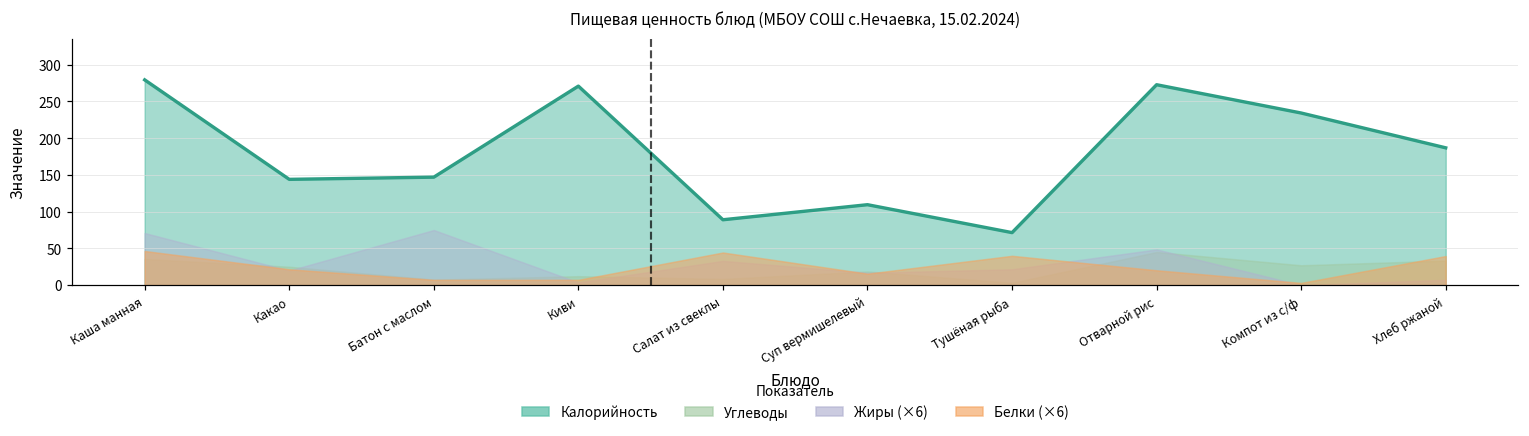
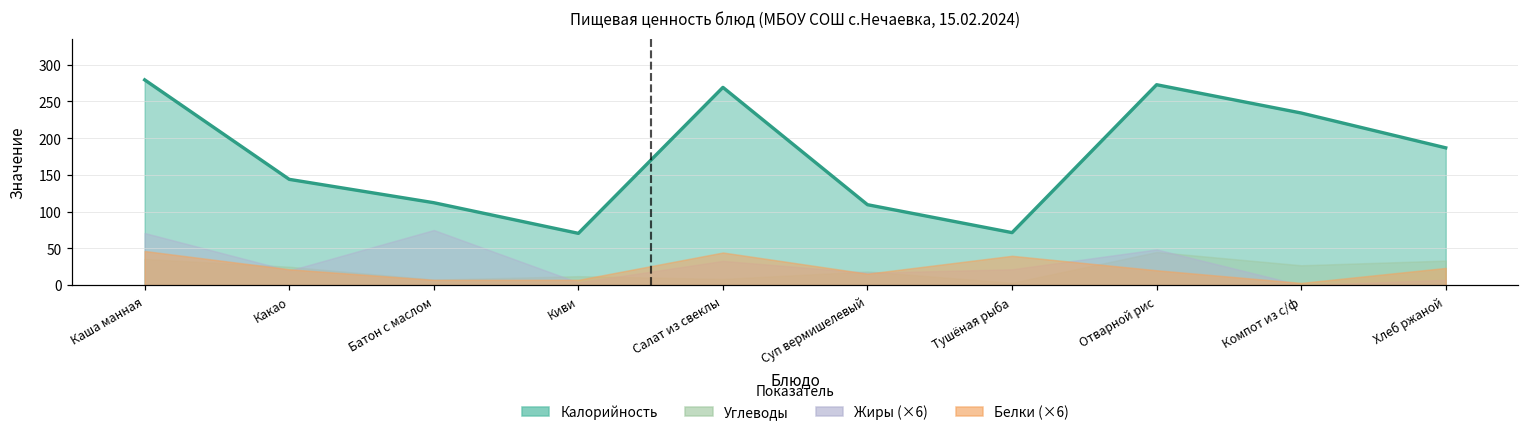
  {
    "Калорийность": {
      "Каша манная": 280,
      "Какао": 140,
-     "Батон с маслом": 150,
-     "Киви": 270,
-     "Салат из свеклы": 90,
+     "Батон с маслом": 110,
+     "Киви": 70,
+     "Салат из свеклы": 270,
      "Суп вермишелевый": 110,
      "Тушёная рыба": 70,
      "Отварной рис": 270,
      "Компот из с/ф": 230,
      "Хлеб ржаной": 190
    },
    "Белки (×6)": {
      "Каша манная": 50,
      "Салат из свеклы": 40,
      "Тушёная рыба": 40,
      "Отварной рис": 20,
-     "Хлеб ржаной": 40
+     "Хлеб ржаной": 20
    }
  }
